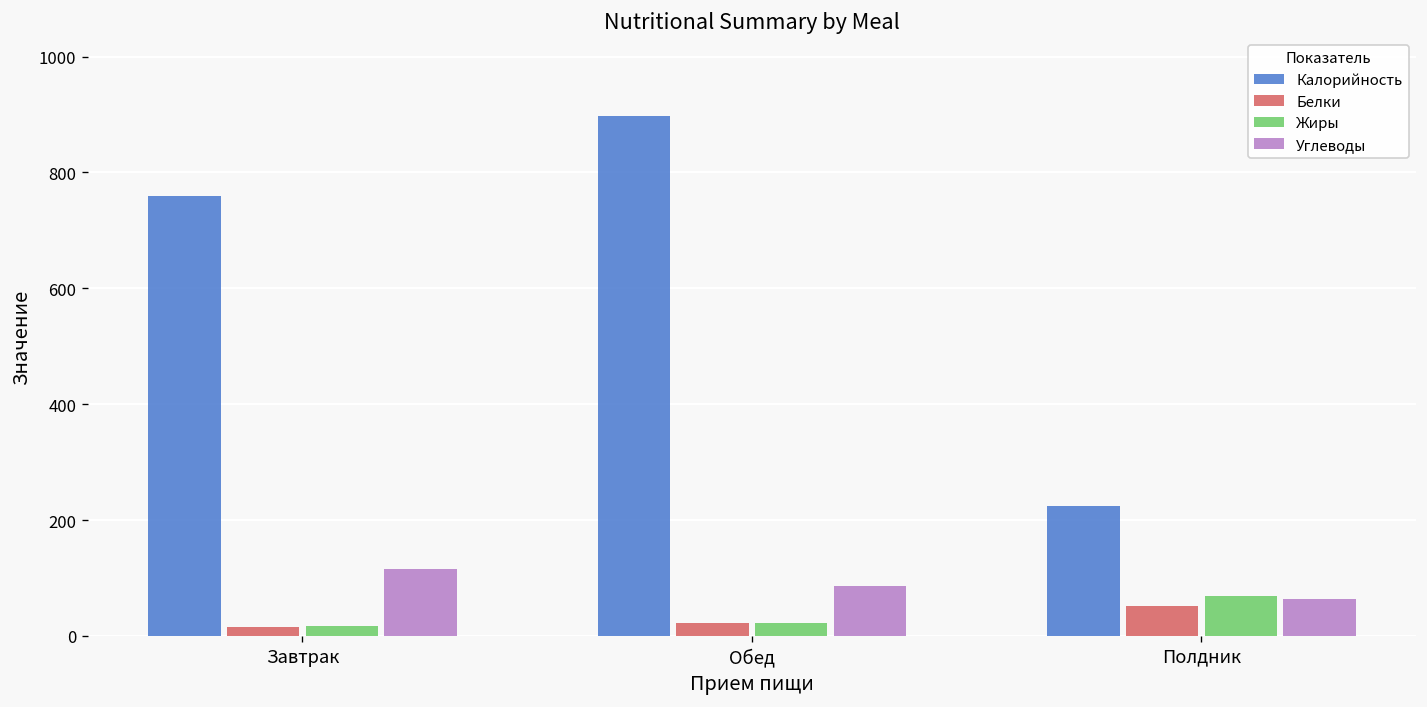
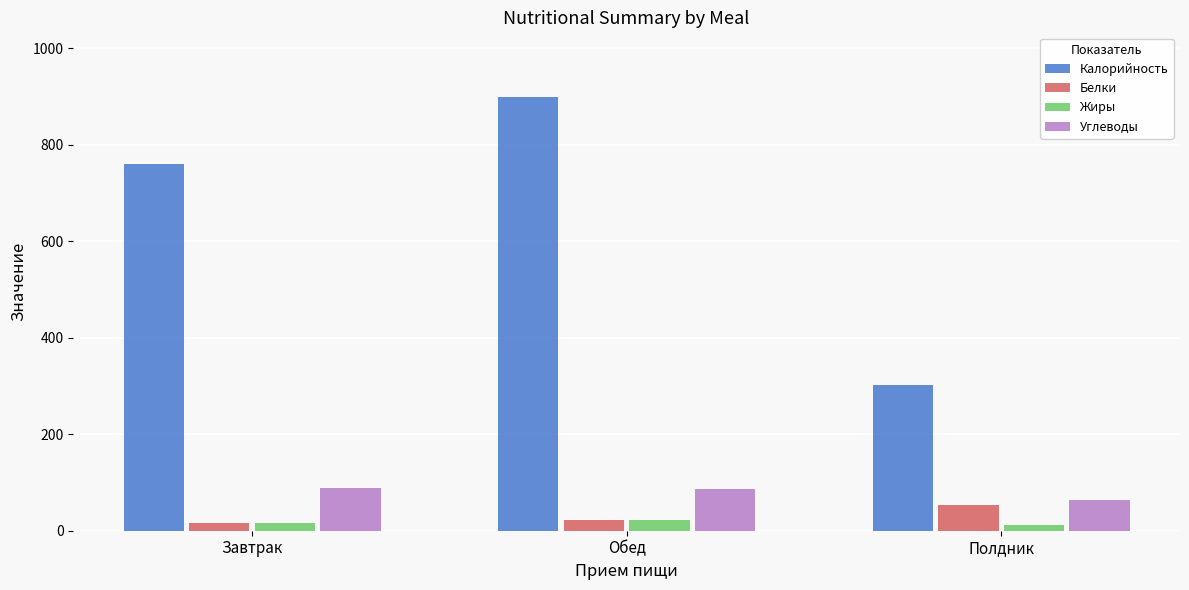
  {
    "Калорийность": {
      "Завтрак": 760,
      "Обед": 900,
-     "Полдник": 220
+     "Полдник": 300
    },
    "Белки": {
      "Завтрак": 20,
      "Обед": 20,
      "Полдник": 50
    },
    "Жиры": {
      "Завтрак": 20,
      "Обед": 20,
-     "Полдник": 70
+     "Полдник": 10
    },
    "Углеводы": {
-     "Завтрак": 120,
+     "Завтрак": 90,
      "Обед": 90,
      "Полдник": 60
    }
  }
